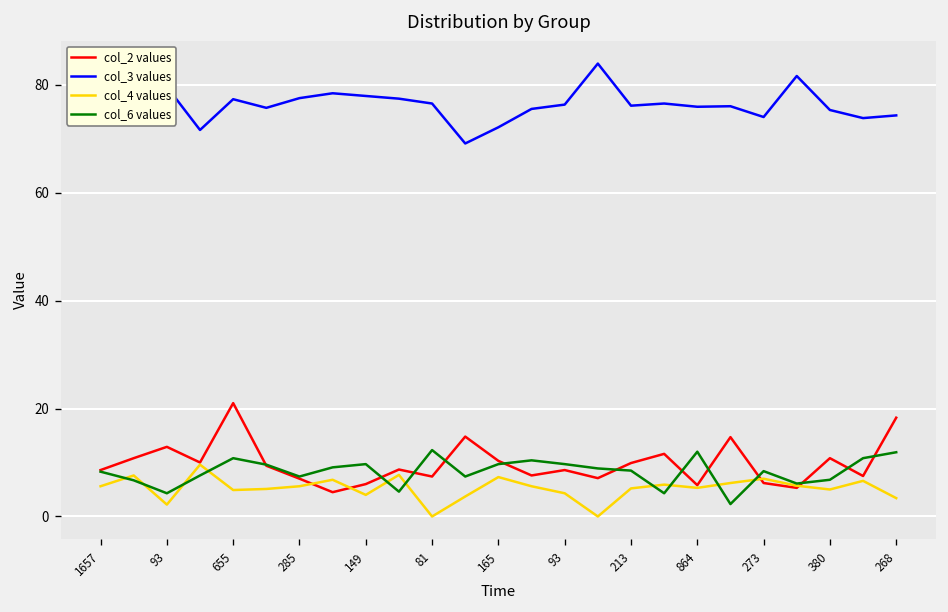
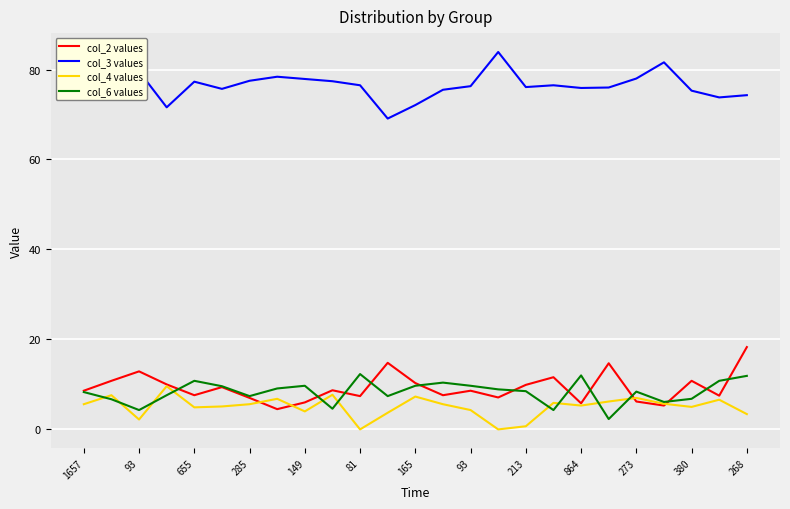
  {
    "col_2 values": {
-     "655": 21,
+     "655": 8,
      "149": 6,
      "165": 10,
      "213": 10,
      "273": 6,
      "380": 11,
      "268": 18
    },
    "col_3 values": {
      "655": 77,
      "285": 78,
      "149": 78,
      "165": 72,
      "213": 76,
      "864": 76,
-     "273": 74,
+     "273": 78,
      "380": 75,
      "268": 74
    },
    "col_4 values": {
      "1657": 6,
      "655": 5,
      "285": 6,
      "149": 4,
      "165": 7,
-     "213": 5,
+     "213": 1,
      "273": 7,
      "380": 5,
      "268": 3
    },
    "col_6 values": {
      "655": 11,
      "149": 10,
      "165": 10,
      "213": 9,
      "864": 12,
      "273": 8,
      "380": 7,
      "268": 12
    }
  }
